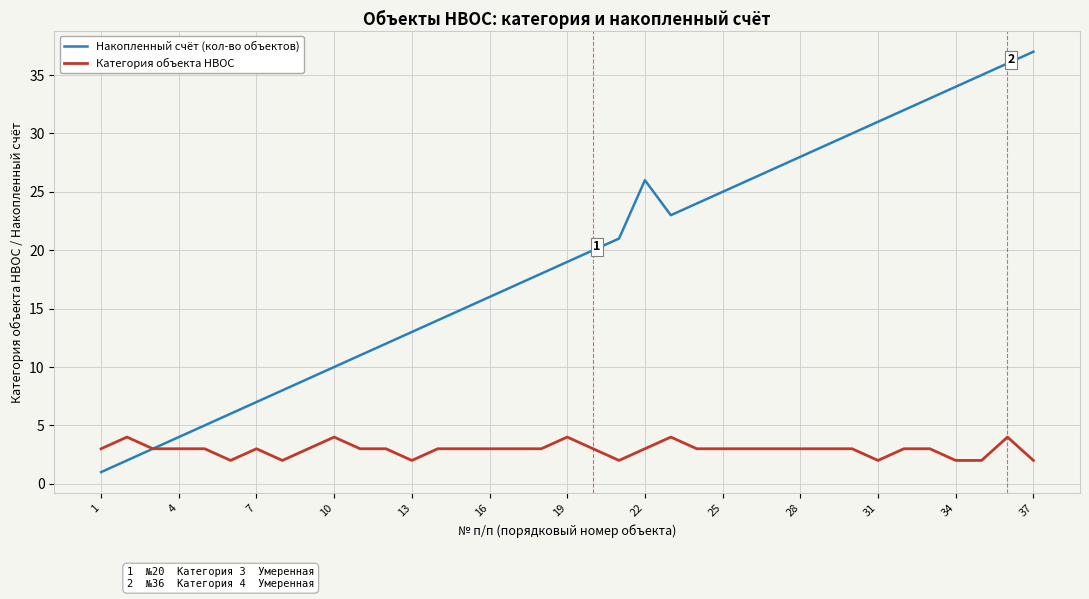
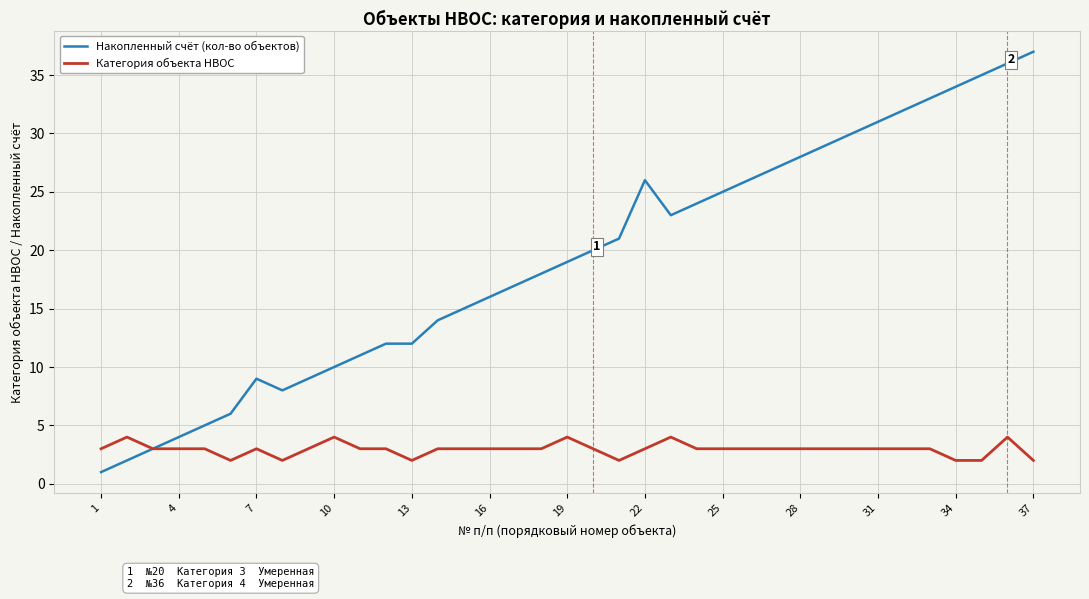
  {
    "Накопленный счёт (кол-во объектов)": {
      "1": 1,
      "4": 4,
-     "7": 7,
+     "7": 9,
      "10": 10,
-     "13": 13,
+     "13": 12,
      "16": 16,
      "19": 19,
      "22": 26,
      "25": 25,
      "28": 28,
      "31": 31,
      "34": 34,
      "37": 37
    },
    "Категория объекта НВОС": {
      "1": 3,
      "4": 3,
      "7": 3,
      "10": 4,
      "13": 2,
      "16": 3,
      "19": 4,
      "22": 3,
      "25": 3,
      "28": 3,
-     "31": 2,
+     "31": 3,
      "34": 2,
      "37": 2
    }
  }
